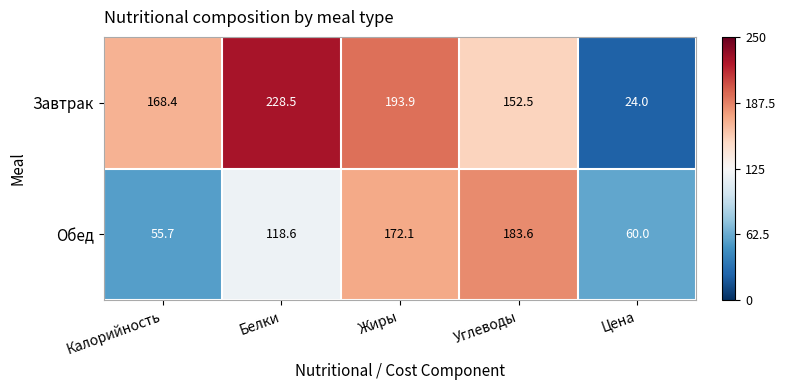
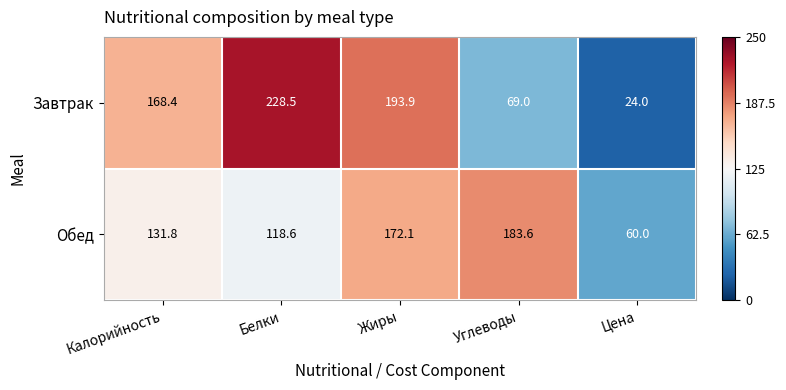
  {
    "Завтрак": {
      "Калорийность": 168.4,
      "Белки": 228.5,
      "Жиры": 193.9,
-     "Углеводы": 152.5,
+     "Углеводы": 69.0,
      "Цена": 24.0
    },
    "Обед": {
-     "Калорийность": 55.7,
+     "Калорийность": 131.8,
      "Белки": 118.6,
      "Жиры": 172.1,
      "Углеводы": 183.6,
      "Цена": 60.0
    }
  }
